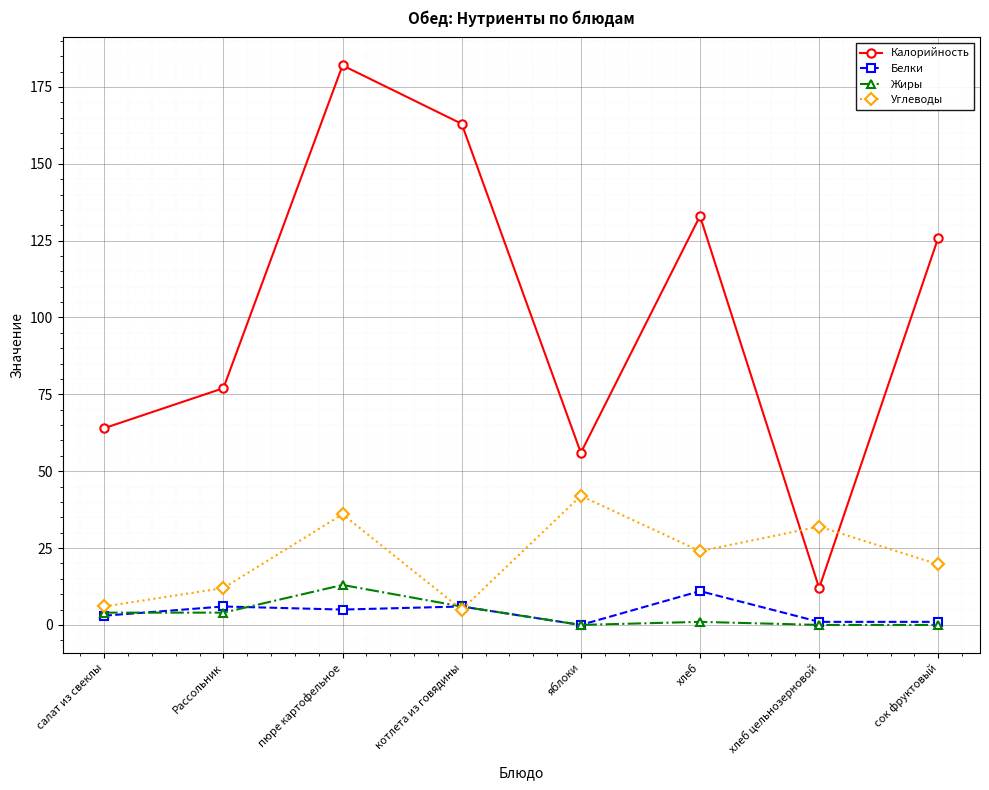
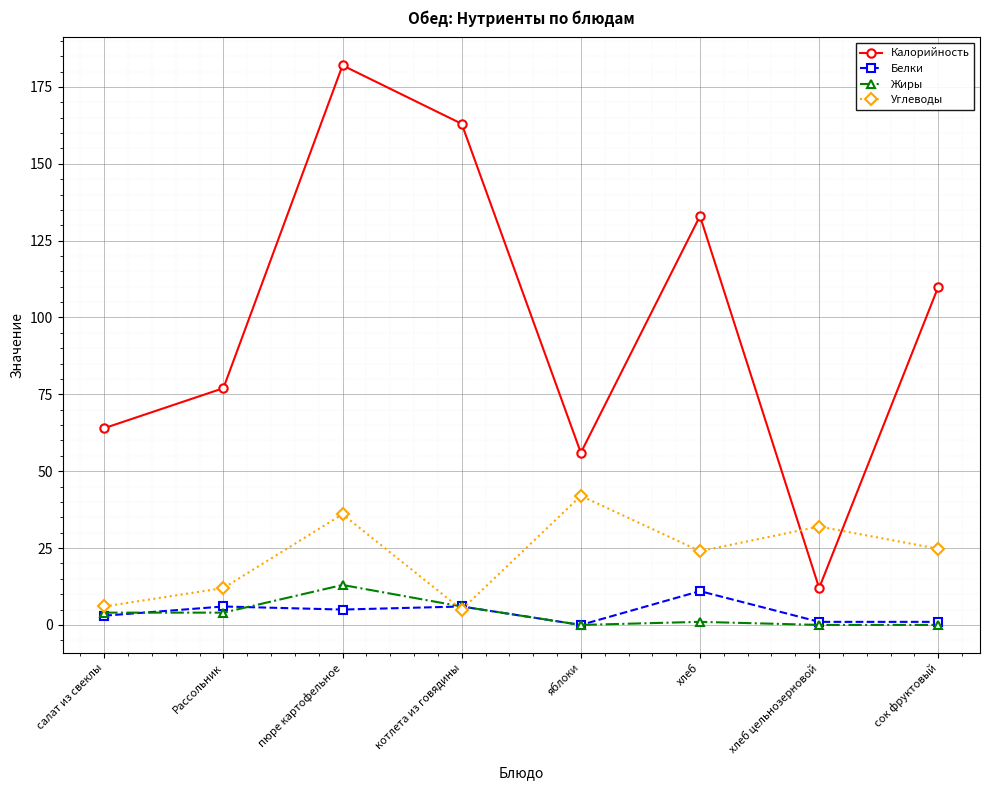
  {
    "Калорийность": {
      "салат из свеклы": 64,
      "Рассольник": 77,
      "пюре картофельное": 182,
      "котлета из говядины": 163,
      "яблоки": 56,
      "хлеб": 133,
      "хлеб цельнозерновой": 12,
-     "сок фруктовый": 126
+     "сок фруктовый": 110
    },
    "Белки": {
      "салат из свеклы": 3,
      "Рассольник": 6,
      "пюре картофельное": 5,
      "хлеб": 11,
      "хлеб цельнозерновой": 1,
      "сок фруктовый": 1
    },
    "Жиры": {
      "салат из свеклы": 4,
      "Рассольник": 4,
      "пюре картофельное": 13,
      "хлеб": 1,
      "хлеб цельнозерновой": 0,
      "сок фруктовый": 0
    },
    "Углеводы": {
      "салат из свеклы": 6,
      "Рассольник": 12,
      "пюре картофельное": 36,
      "котлета из говядины": 5,
      "яблоки": 42,
      "хлеб": 24,
      "хлеб цельнозерновой": 32,
-     "сок фруктовый": 20
+     "сок фруктовый": 25
    }
  }
